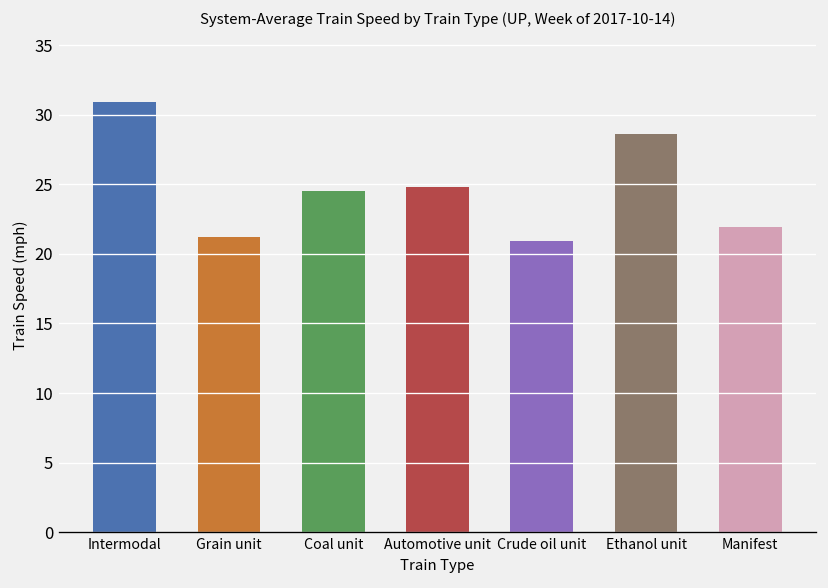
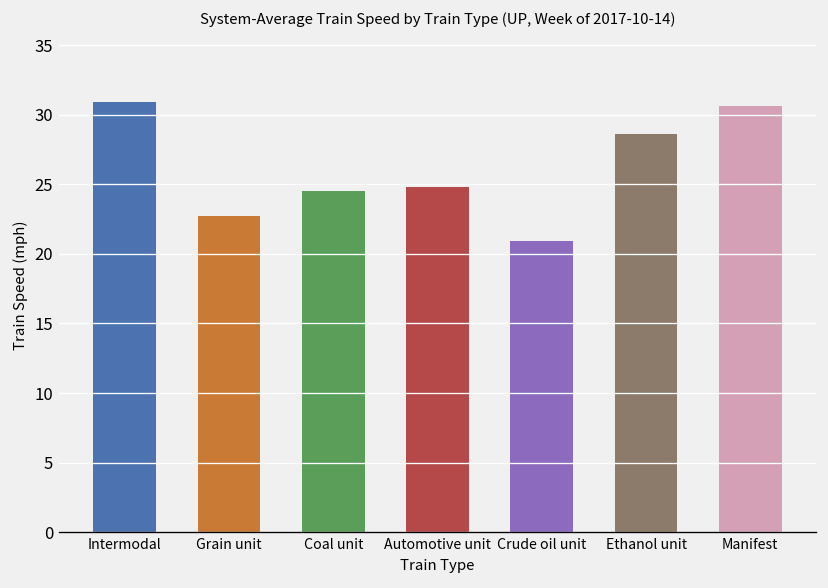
  {
    "Intermodal": 30.9,
-   "Grain unit": 21.2,
+   "Grain unit": 22.7,
    "Coal unit": 24.5,
    "Automotive unit": 24.8,
    "Crude oil unit": 20.9,
    "Ethanol unit": 28.6,
-   "Manifest": 21.9
+   "Manifest": 30.6
  }
